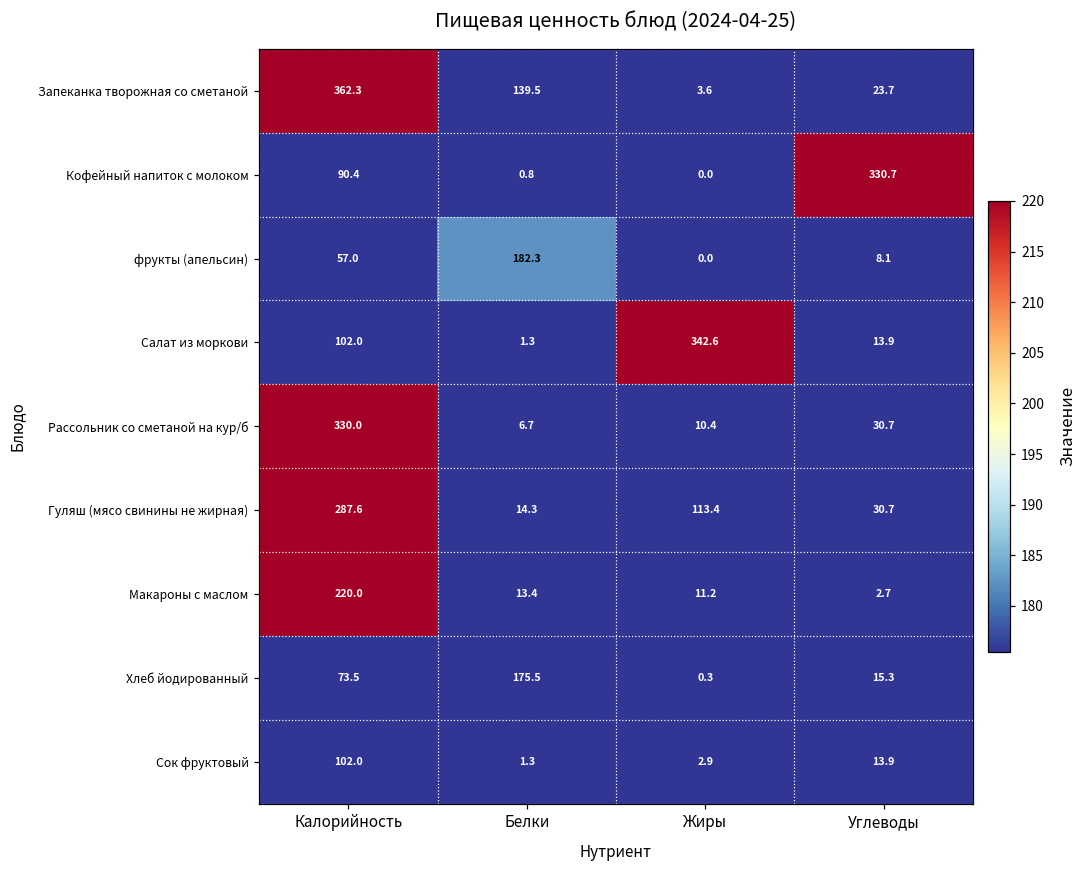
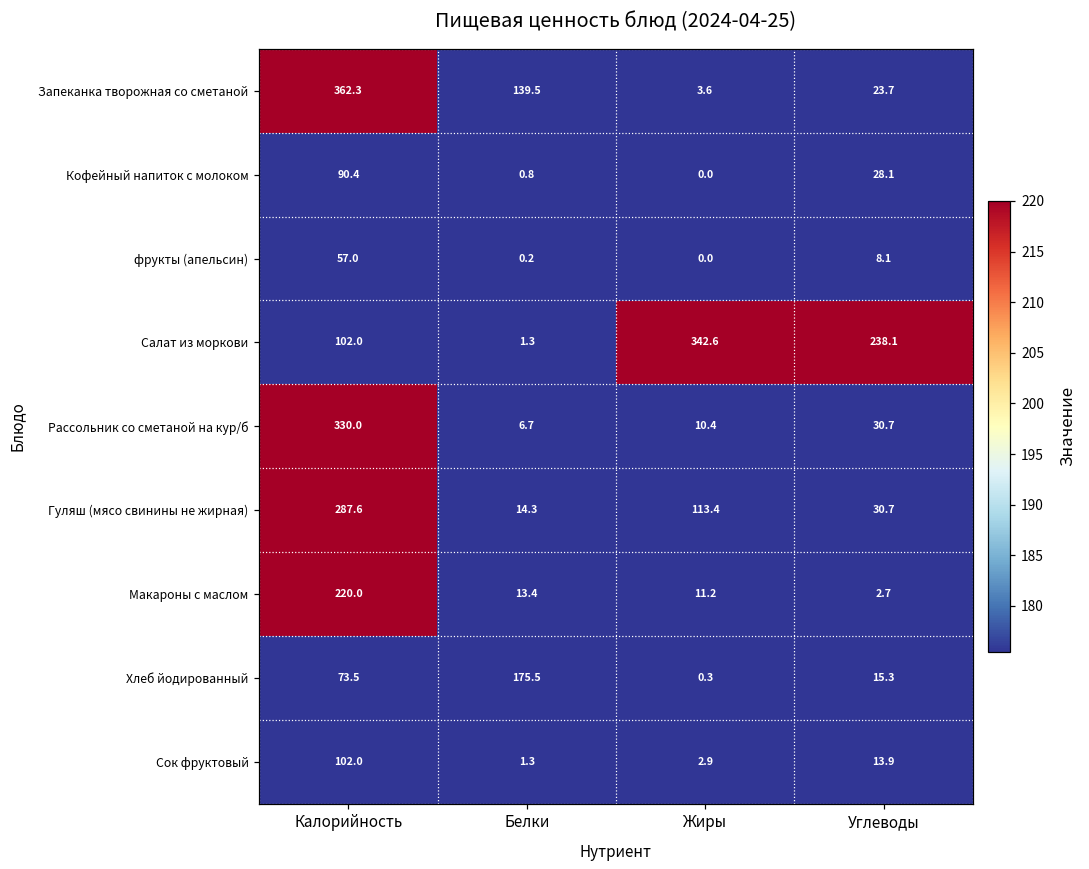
  {
    "Запеканка творожная со сметаной": {
      "Калорийность": 362.3,
      "Белки": 139.5,
      "Жиры": 3.6,
      "Углеводы": 23.7
    },
    "Кофейный напиток с молоком": {
      "Калорийность": 90.4,
      "Белки": 0.8,
      "Жиры": 0.0,
-     "Углеводы": 330.7
+     "Углеводы": 28.1
    },
    "фрукты (апельсин)": {
      "Калорийность": 57.0,
-     "Белки": 182.3,
+     "Белки": 0.2,
      "Жиры": 0.0,
      "Углеводы": 8.1
    },
    "Салат из моркови": {
      "Калорийность": 102.0,
      "Белки": 1.3,
      "Жиры": 342.6,
-     "Углеводы": 13.9
+     "Углеводы": 238.1
    },
    "Рассольник со сметаной на кур/б": {
      "Калорийность": 330.0,
      "Белки": 6.7,
      "Жиры": 10.4,
      "Углеводы": 30.7
    },
    "Гуляш (мясо свинины не жирная)": {
      "Калорийность": 287.6,
      "Белки": 14.3,
      "Жиры": 113.4,
      "Углеводы": 30.7
    },
    "Макароны с маслом": {
      "Калорийность": 220.0,
      "Белки": 13.4,
      "Жиры": 11.2,
      "Углеводы": 2.7
    },
    "Хлеб йодированный": {
      "Калорийность": 73.5,
      "Белки": 175.5,
      "Жиры": 0.3,
      "Углеводы": 15.3
    },
    "Сок фруктовый": {
      "Калорийность": 102.0,
      "Белки": 1.3,
      "Жиры": 2.9,
      "Углеводы": 13.9
    }
  }
